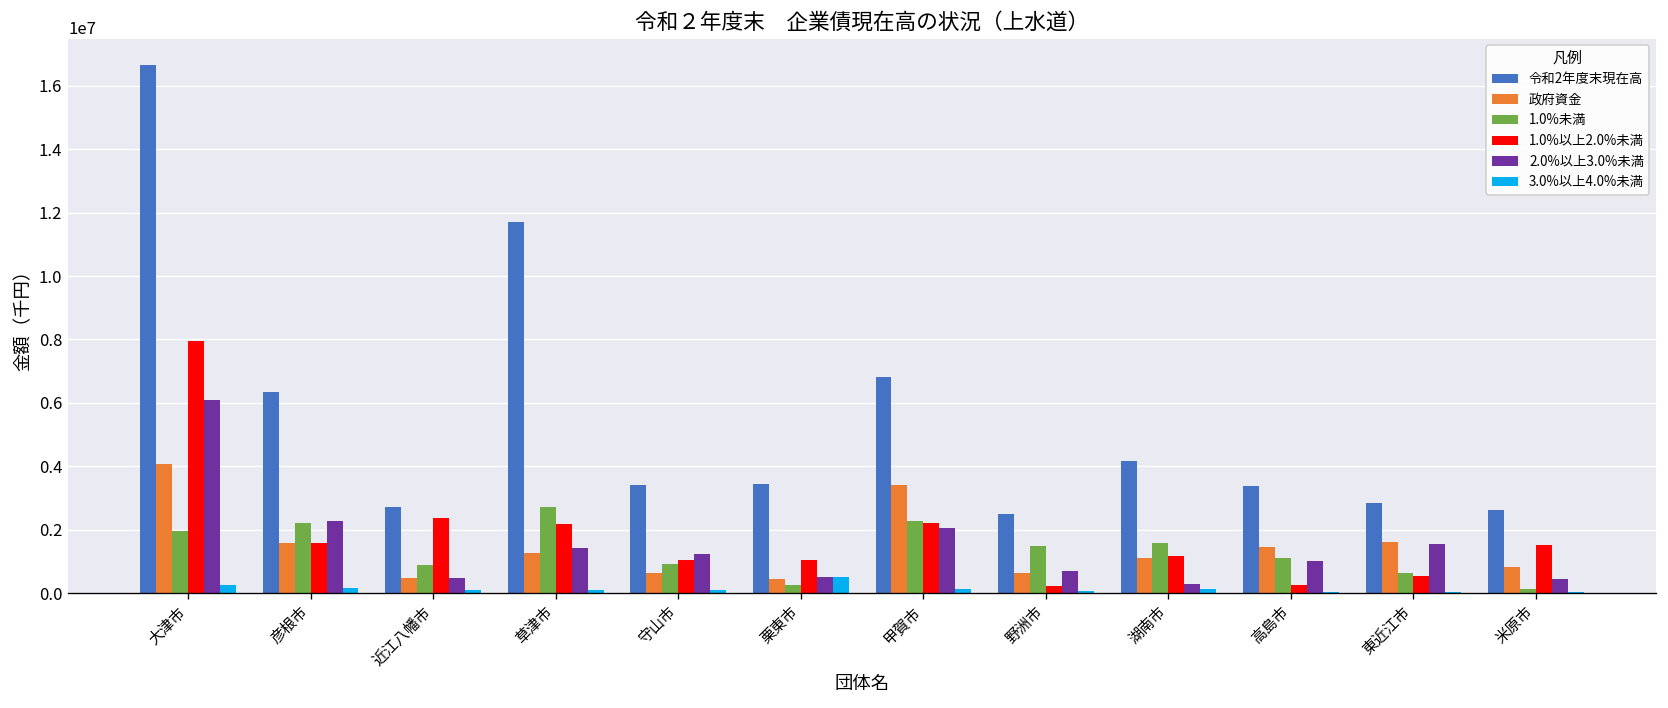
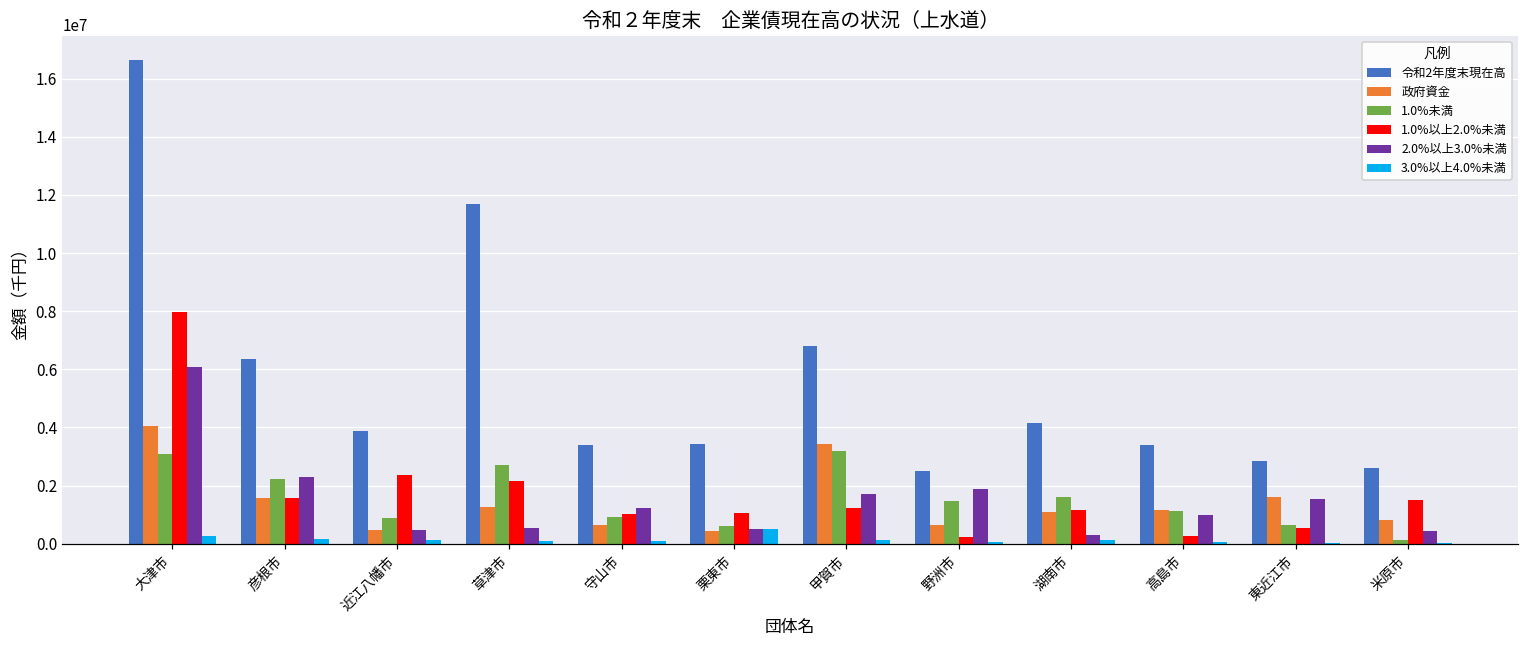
  {
    "令和2年度末現在高": {
      "大津市": 16600000,
      "彦根市": 6400000,
-     "近江八幡市": 2700000,
+     "近江八幡市": 3900000,
      "草津市": 11700000,
      "守山市": 3400000,
      "栗東市": 3400000,
      "甲賀市": 6800000,
      "野洲市": 2500000,
      "湖南市": 4200000,
      "高島市": 3400000,
      "東近江市": 2900000,
      "米原市": 2600000
    },
    "政府資金": {
      "大津市": 4100000,
      "彦根市": 1600000,
      "近江八幡市": 500000,
      "草津市": 1300000,
      "守山市": 700000,
      "栗東市": 500000,
      "甲賀市": 3400000,
      "野洲市": 700000,
      "湖南市": 1100000,
-     "高島市": 1500000,
+     "高島市": 1100000,
      "東近江市": 1600000,
      "米原市": 800000
    },
    "1.0%未満": {
-     "大津市": 2000000,
+     "大津市": 3100000,
      "彦根市": 2200000,
      "近江八幡市": 900000,
      "草津市": 2700000,
      "守山市": 900000,
-     "栗東市": 200000,
-     "甲賀市": 2300000,
+     "栗東市": 600000,
+     "甲賀市": 3200000,
      "野洲市": 1500000,
      "湖南市": 1600000,
      "高島市": 1100000,
      "東近江市": 600000,
      "米原市": 100000
    },
    "1.0%以上2.0%未満": {
      "大津市": 8000000,
      "彦根市": 1600000,
      "近江八幡市": 2400000,
      "草津市": 2200000,
      "守山市": 1000000,
      "栗東市": 1100000,
-     "甲賀市": 2200000,
+     "甲賀市": 1200000,
      "野洲市": 200000,
      "湖南市": 1200000,
      "高島市": 300000,
      "東近江市": 500000,
      "米原市": 1500000
    },
    "2.0%以上3.0%未満": {
      "大津市": 6100000,
      "彦根市": 2300000,
      "近江八幡市": 500000,
-     "草津市": 1400000,
+     "草津市": 600000,
      "守山市": 1200000,
      "栗東市": 500000,
-     "甲賀市": 2100000,
-     "野洲市": 700000,
+     "甲賀市": 1700000,
+     "野洲市": 1900000,
      "湖南市": 300000,
      "高島市": 1000000,
      "東近江市": 1600000,
      "米原市": 400000
    },
    "3.0%以上4.0%未満": {
      "大津市": 300000,
      "彦根市": 200000,
      "近江八幡市": 100000,
      "守山市": 100000,
      "栗東市": 500000,
      "甲賀市": 100000,
      "湖南市": 100000
    }
  }
